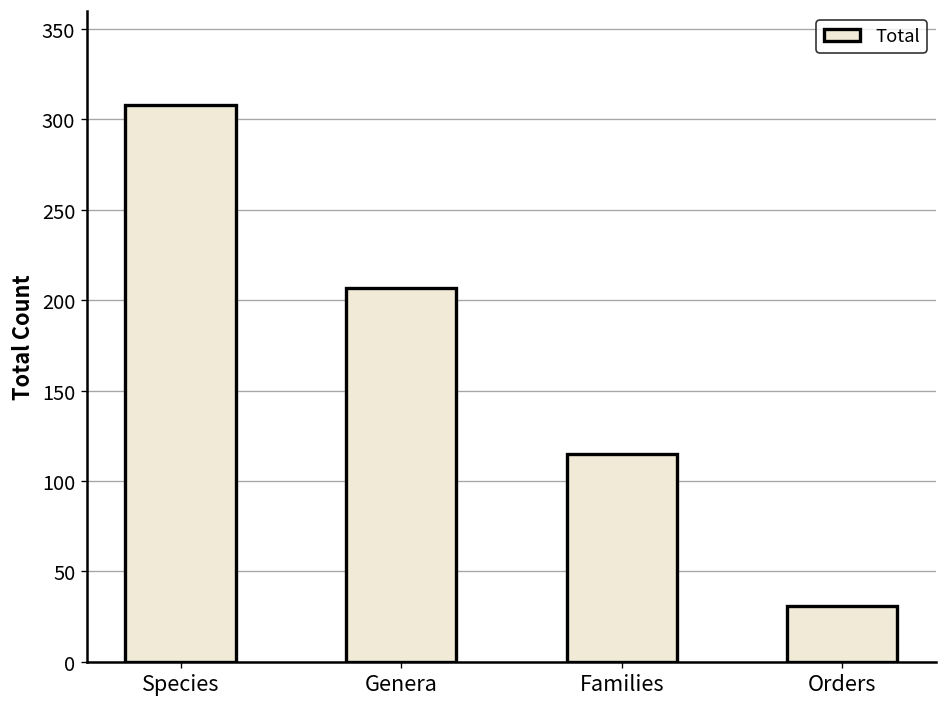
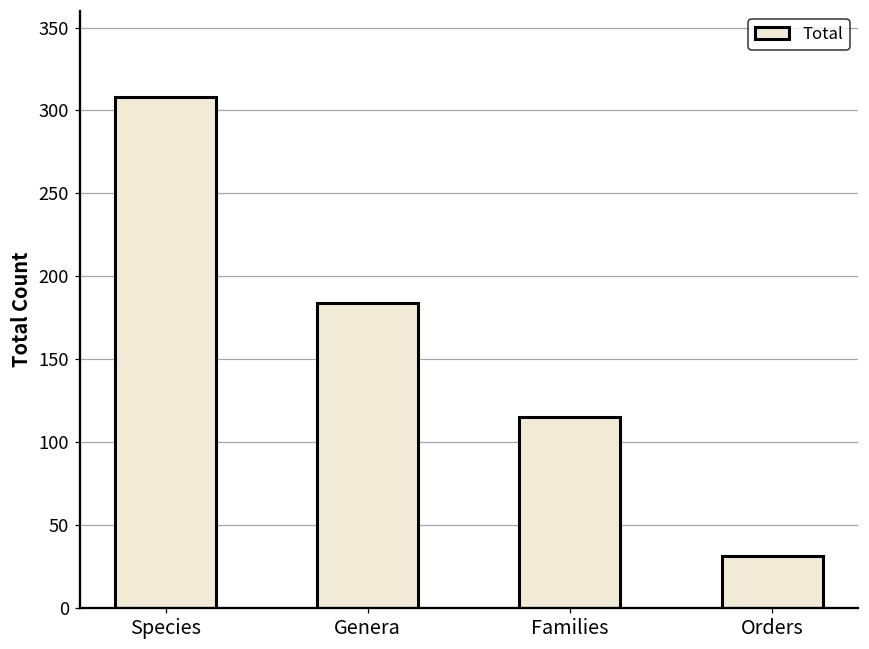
  {
    "Species": 308,
-   "Genera": 207,
+   "Genera": 184,
    "Families": 115,
    "Orders": 31
  }
